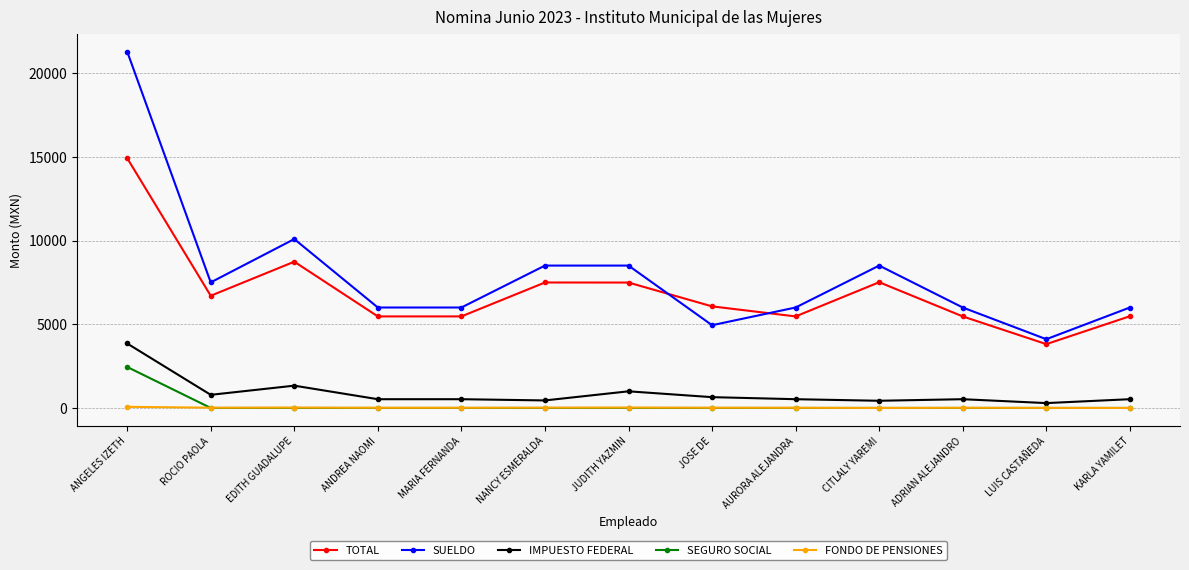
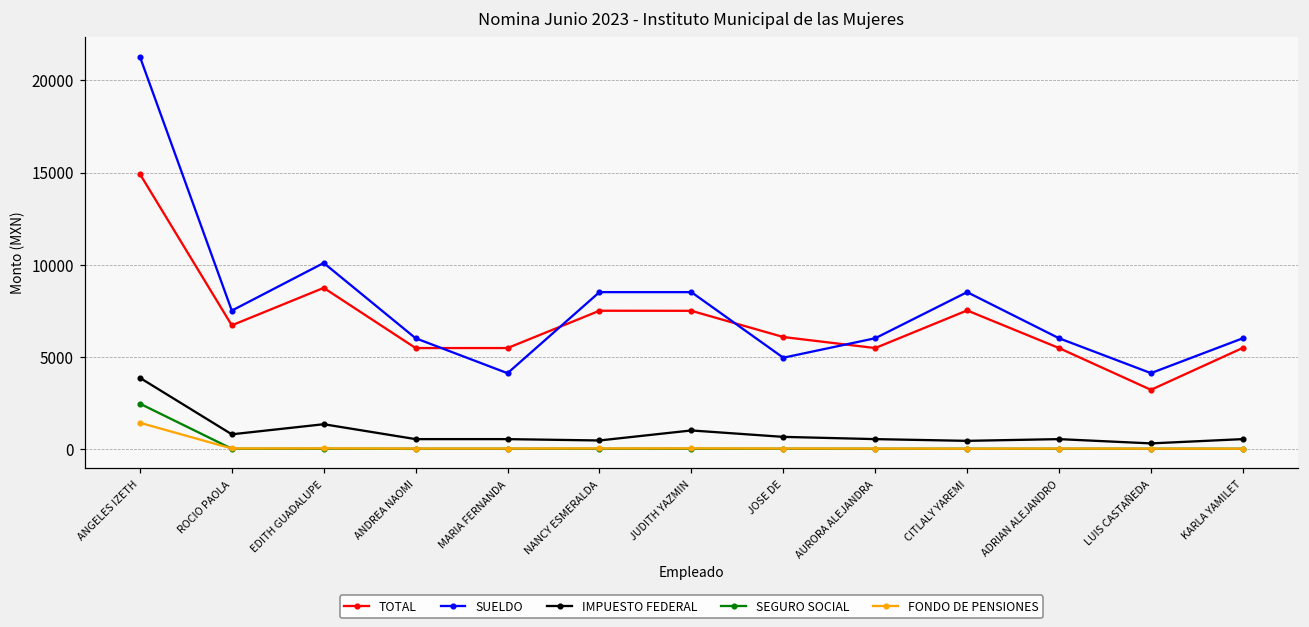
  {
    "TOTAL": {
      "ANGELES IZETH": 14900,
      "ROCIO PAOLA": 6700,
      "EDITH GUADALUPE": 8700,
      "ANDREA NAOMI": 5500,
      "MARIA FERNANDA": 5500,
      "NANCY ESMERALDA": 7500,
      "JUDITH YAZMIN": 7500,
      "JOSE DE": 6100,
      "AURORA ALEJANDRA": 5500,
      "CITLALY YAREMI": 7500,
      "ADRIAN ALEJANDRO": 5500,
-     "LUIS CASTAÑEDA": 3800,
+     "LUIS CASTAÑEDA": 3200,
      "KARLA YAMILET": 5500
    },
    "SUELDO": {
      "ANGELES IZETH": 21300,
      "ROCIO PAOLA": 7500,
      "EDITH GUADALUPE": 10100,
      "ANDREA NAOMI": 6000,
-     "MARIA FERNANDA": 6000,
+     "MARIA FERNANDA": 4100,
      "NANCY ESMERALDA": 8500,
      "JUDITH YAZMIN": 8500,
      "JOSE DE": 4900,
      "AURORA ALEJANDRA": 6000,
      "CITLALY YAREMI": 8500,
      "ADRIAN ALEJANDRO": 6000,
      "LUIS CASTAÑEDA": 4100,
      "KARLA YAMILET": 6000
    },
    "IMPUESTO FEDERAL": {
      "ANGELES IZETH": 3900,
      "ROCIO PAOLA": 800,
      "EDITH GUADALUPE": 1300,
      "ANDREA NAOMI": 500,
      "MARIA FERNANDA": 500,
      "NANCY ESMERALDA": 400,
      "JUDITH YAZMIN": 1000,
      "JOSE DE": 600,
      "AURORA ALEJANDRA": 500,
      "CITLALY YAREMI": 400,
      "ADRIAN ALEJANDRO": 500,
      "LUIS CASTAÑEDA": 300,
      "KARLA YAMILET": 500
    },
    "SEGURO SOCIAL": {
      "ANGELES IZETH": 2400
    },
    "FONDO DE PENSIONES": {
-     "ANGELES IZETH": 100
+     "ANGELES IZETH": 1400
    }
  }
